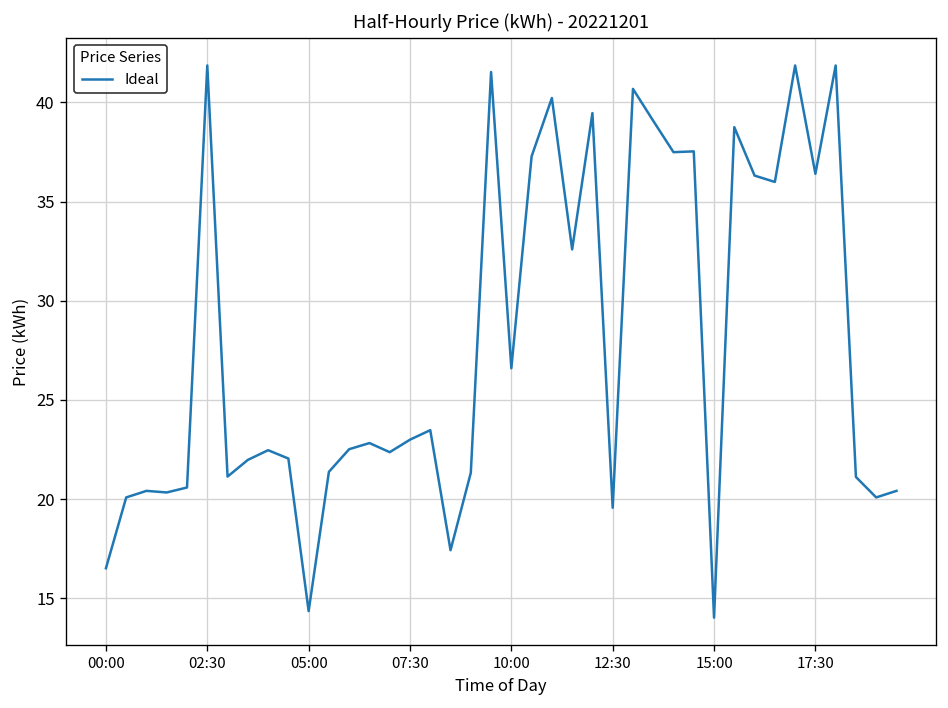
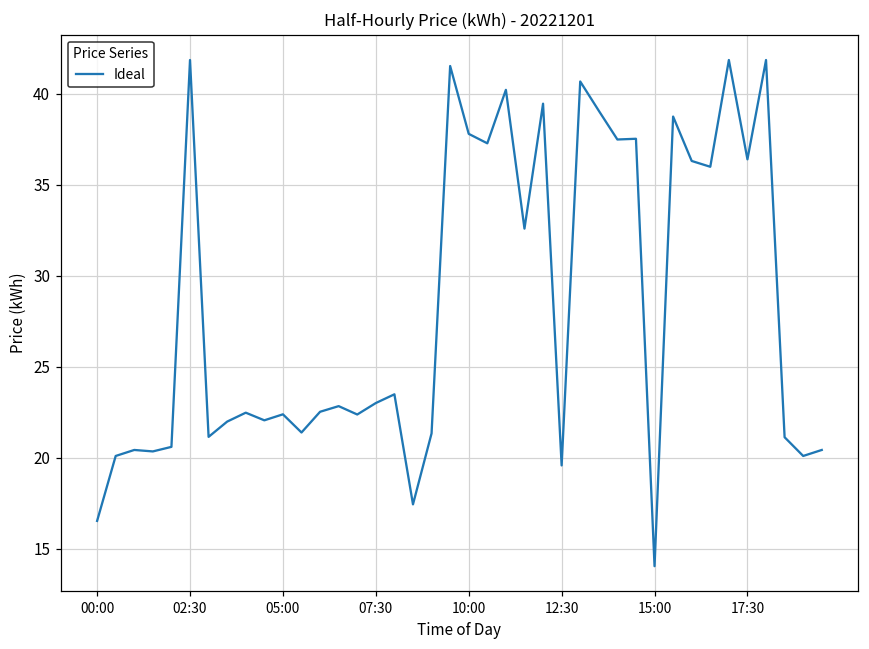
  {
    "00:00": 16.5,
    "02:30": 41.9,
-   "05:00": 14.4,
+   "05:00": 22.4,
    "07:30": 23.0,
-   "10:00": 26.6,
+   "10:00": 37.8,
    "12:30": 19.6,
    "15:00": 14.0,
    "17:30": 36.4
  }
